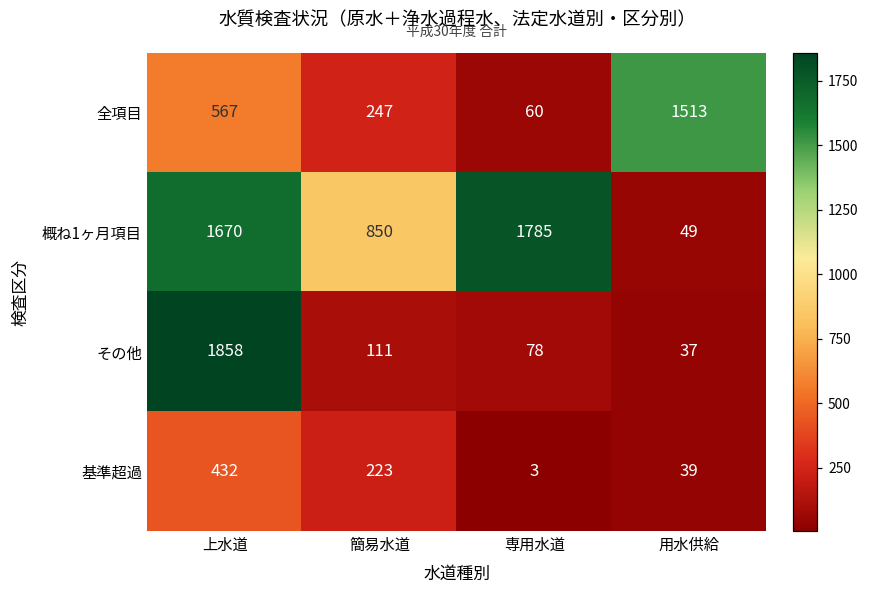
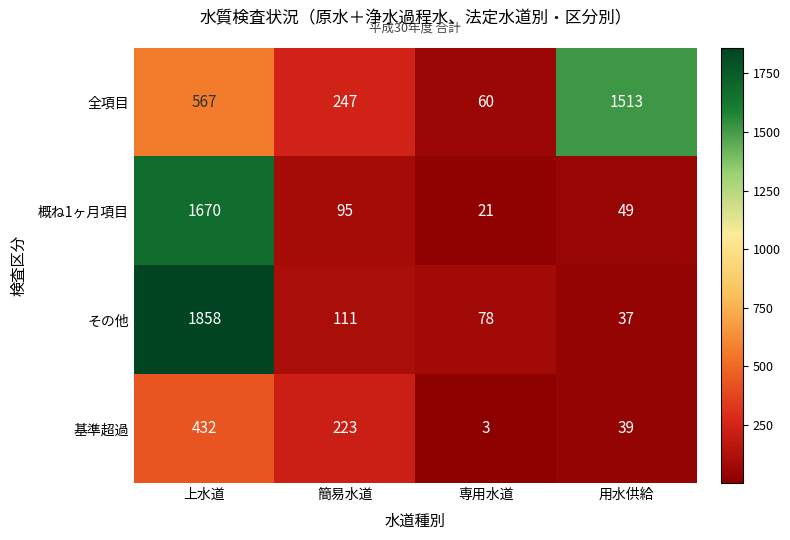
  {
    "全項目": {
      "上水道": 567,
      "簡易水道": 247,
      "専用水道": 60,
      "用水供給": 1513
    },
    "概ね1ヶ月項目": {
      "上水道": 1670,
-     "簡易水道": 850,
-     "専用水道": 1785,
+     "簡易水道": 95,
+     "専用水道": 21,
      "用水供給": 49
    },
    "その他": {
      "上水道": 1858,
      "簡易水道": 111,
      "専用水道": 78,
      "用水供給": 37
    },
    "基準超過": {
      "上水道": 432,
      "簡易水道": 223,
      "専用水道": 3,
      "用水供給": 39
    }
  }
